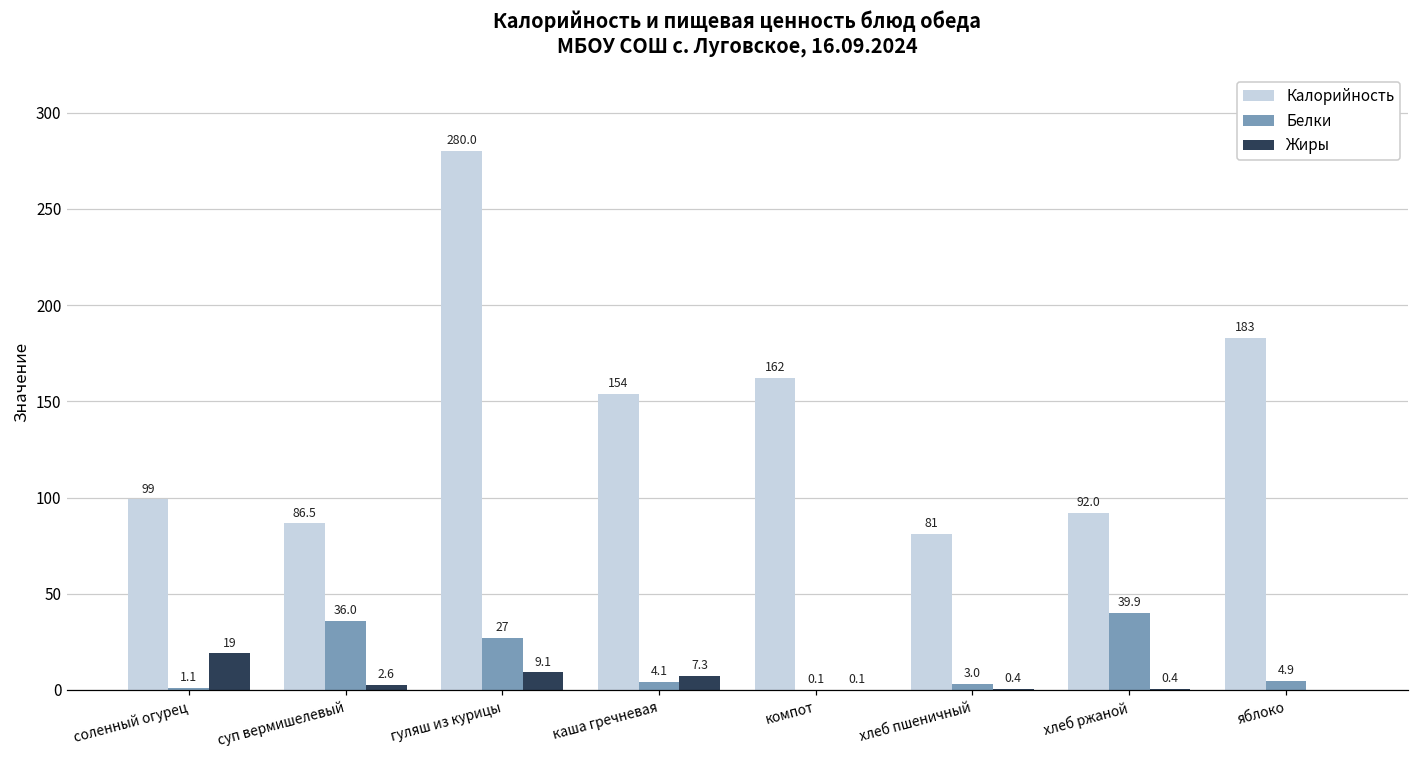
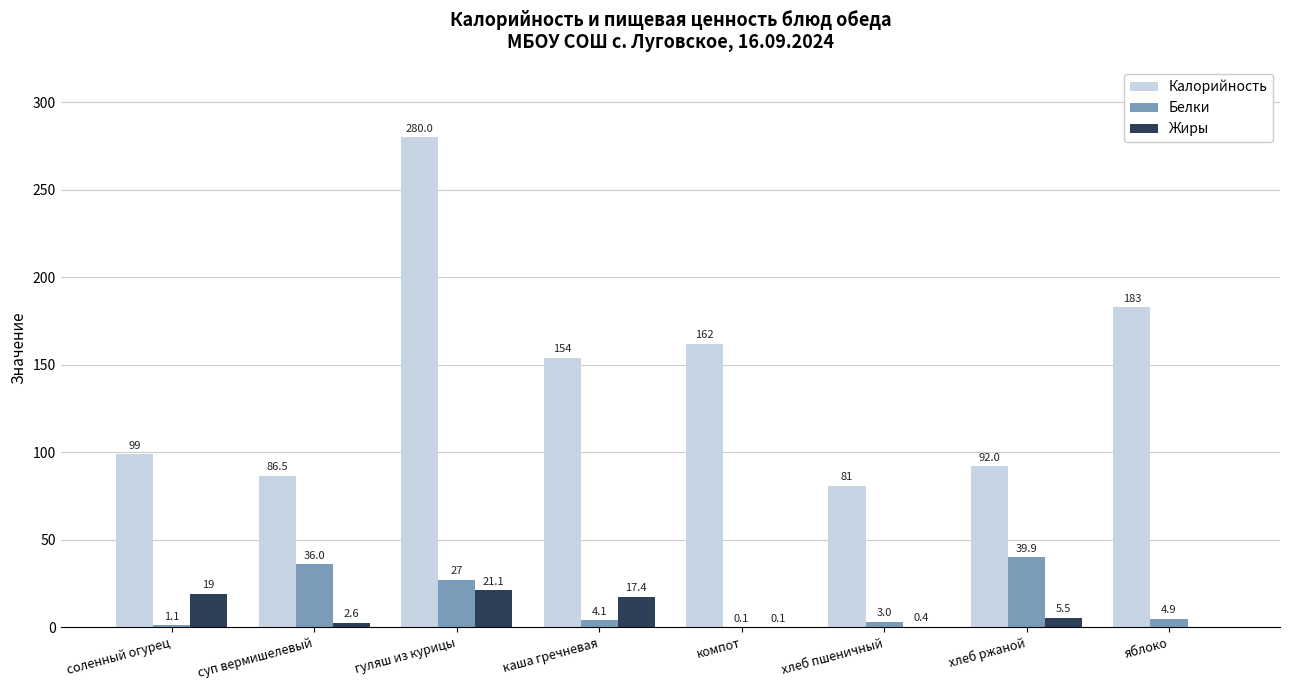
  {
    "Калорийность": {
      "соленный огурец": 99,
      "суп вермишелевый": 86.5,
      "гуляш из курицы": 280.0,
      "каша гречневая": 154,
      "компот": 162,
      "хлеб пшеничный": 81,
      "хлеб ржаной": 92.0,
      "яблоко": 183
    },
    "Белки": {
      "соленный огурец": 1.1,
      "суп вермишелевый": 36.0,
      "гуляш из курицы": 27,
      "каша гречневая": 4.1,
      "компот": 0.1,
      "хлеб пшеничный": 3.0,
      "хлеб ржаной": 39.9,
      "яблоко": 4.9
    },
    "Жиры": {
      "соленный огурец": 19,
      "суп вермишелевый": 2.6,
-     "гуляш из курицы": 9.1,
-     "каша гречневая": 7.3,
+     "гуляш из курицы": 21.1,
+     "каша гречневая": 17.4,
      "компот": 0.1,
      "хлеб пшеничный": 0.4,
-     "хлеб ржаной": 0.4
+     "хлеб ржаной": 5.5
    }
  }
